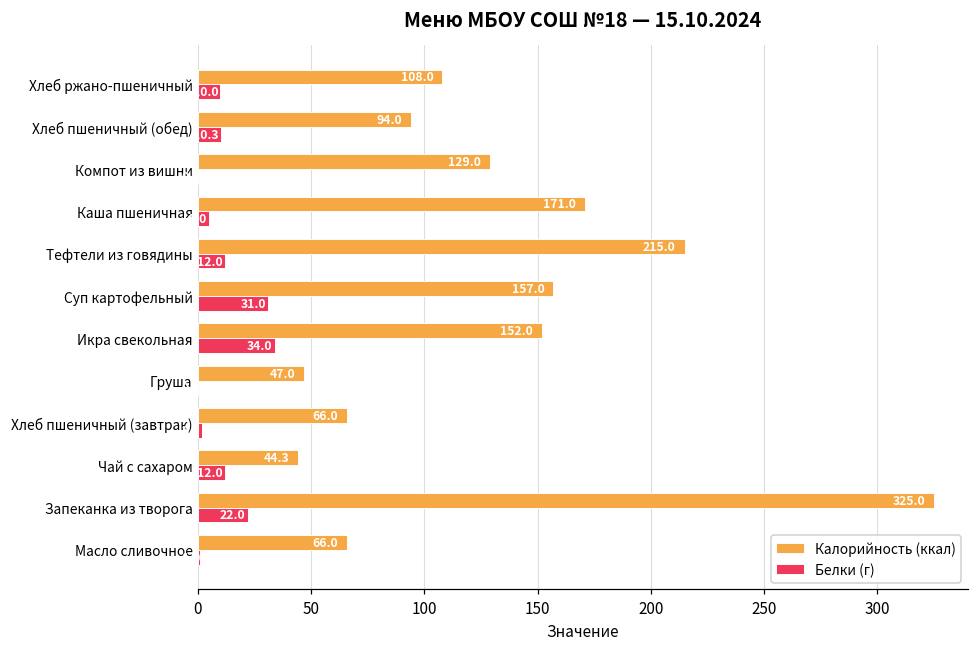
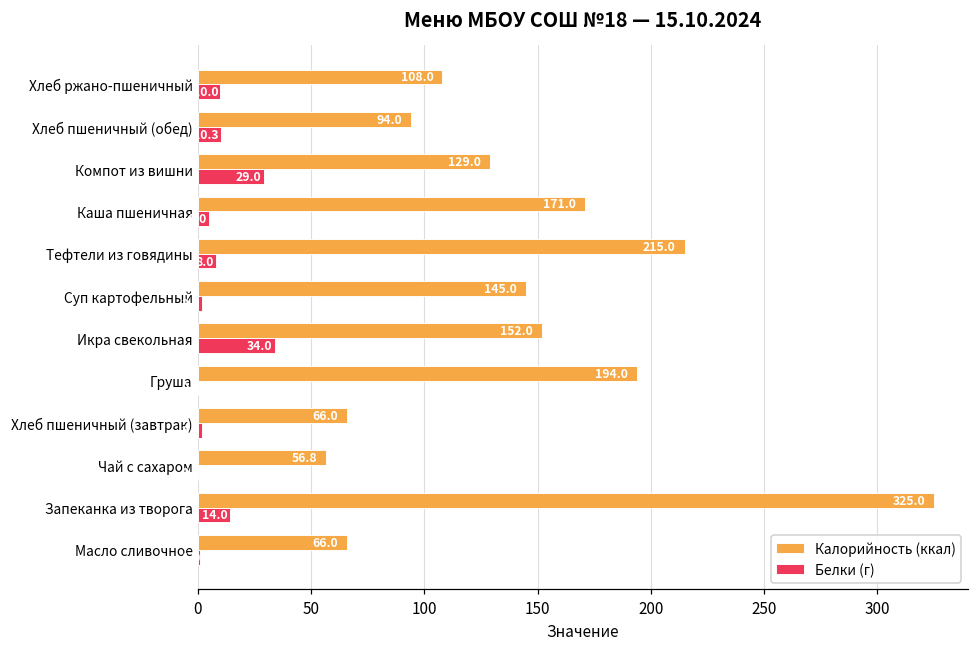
  {
    "Калорийность (ккал)": {
      "Хлеб ржано-пшеничный": 108.0,
      "Хлеб пшеничный (обед)": 94.0,
      "Компот из вишни": 129.0,
      "Каша пшеничная": 171.0,
      "Тефтели из говядины": 215.0,
-     "Суп картофельный": 157.0,
+     "Суп картофельный": 145.0,
      "Икра свекольная": 152.0,
-     "Груша": 47.0,
+     "Груша": 194.0,
      "Хлеб пшеничный (завтрак)": 66.0,
-     "Чай с сахаром": 44.3,
+     "Чай с сахаром": 56.8,
      "Запеканка из творога": 325.0,
      "Масло сливочное": 66.0
    },
    "Белки (г)": {
      "Хлеб ржано-пшеничный": 10.0,
      "Хлеб пшеничный (обед)": 10.3,
-     "Компот из вишни": 0,
-     "Тефтели из говядины": 12.0,
-     "Суп картофельный": 31,
+     "Компот из вишни": 29,
+     "Тефтели из говядины": 8.0,
+     "Суп картофельный": 2,
      "Икра свекольная": 34.0,
-     "Чай с сахаром": 12,
-     "Запеканка из творога": 22.0
+     "Чай с сахаром": 0,
+     "Запеканка из творога": 14.0
    }
  }
